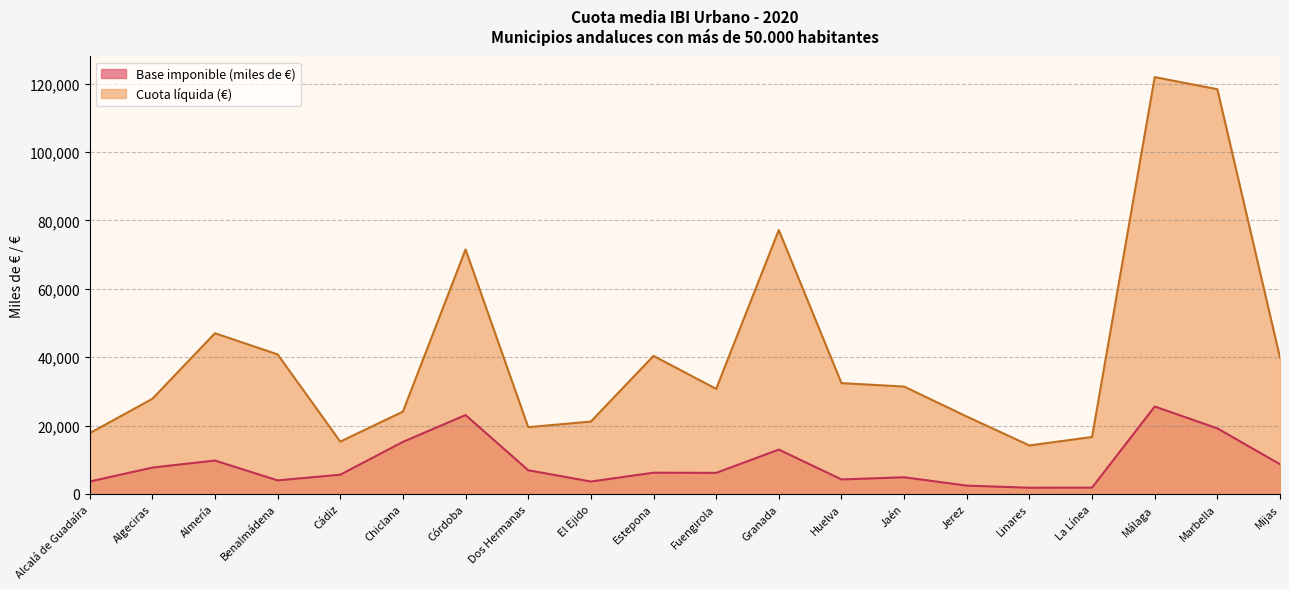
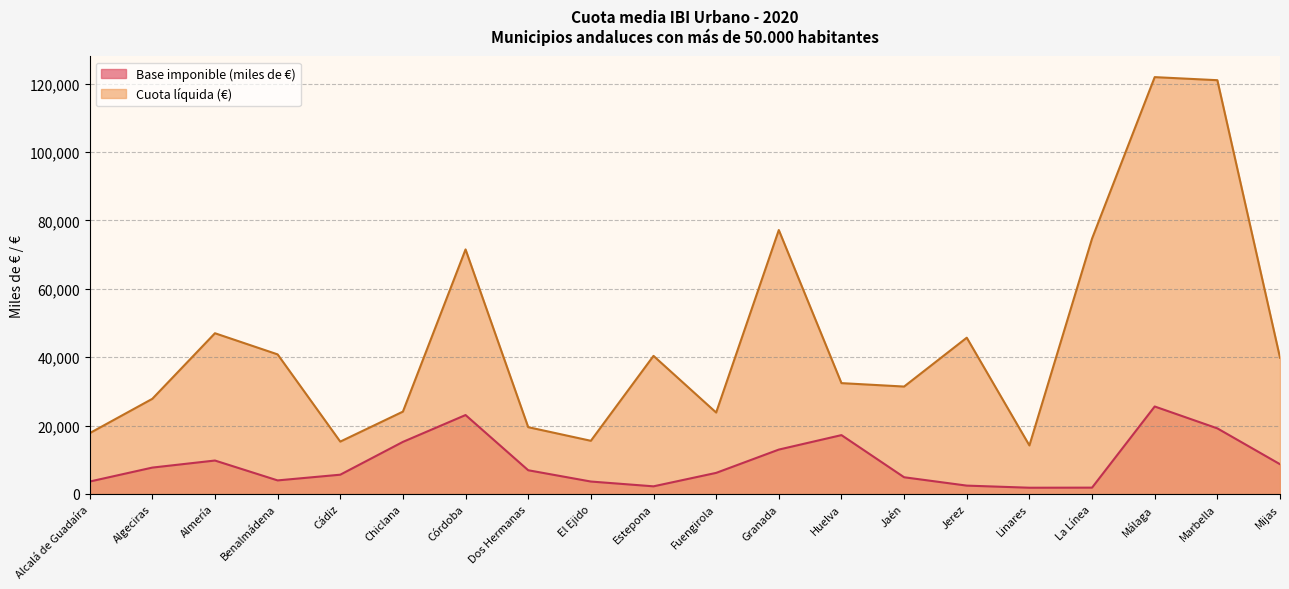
  {
    "Base imponible (miles de €)": {
      "Alcalá de Guadaíra": "4,000",
      "Algeciras": "8,000",
      "Almería": "10,000",
      "Benalmádena": "4,000",
      "Cádiz": "6,000",
      "Chiclana": "15,000",
      "Córdoba": "23,000",
      "Dos Hermanas": "7,000",
      "El Ejido": "4,000",
-     "Estepona": "6,000",
+     "Estepona": "2,000",
      "Fuengirola": "6,000",
      "Granada": "13,000",
-     "Huelva": "4,000",
+     "Huelva": "17,000",
      "Jaén": "5,000",
      "Jerez": "2,000",
      "Linares": "2,000",
      "La Línea": "2,000",
      "Málaga": "26,000",
      "Marbella": "19,000",
      "Mijas": "9,000"
    },
    "Cuota líquida (€)": {
      "Alcalá de Guadaíra": "18,000",
      "Algeciras": "28,000",
      "Almería": "47,000",
      "Benalmádena": "41,000",
      "Cádiz": "15,000",
      "Chiclana": "24,000",
      "Córdoba": "72,000",
      "Dos Hermanas": "20,000",
-     "El Ejido": "21,000",
+     "El Ejido": "16,000",
      "Estepona": "40,000",
-     "Fuengirola": "31,000",
+     "Fuengirola": "24,000",
      "Granada": "77,000",
      "Huelva": "32,000",
      "Jaén": "31,000",
-     "Jerez": "23,000",
+     "Jerez": "46,000",
      "Linares": "14,000",
-     "La Línea": "17,000",
+     "La Línea": "75,000",
      "Málaga": "122,000",
-     "Marbella": "118,000",
+     "Marbella": "121,000",
      "Mijas": "40,000"
    }
  }
